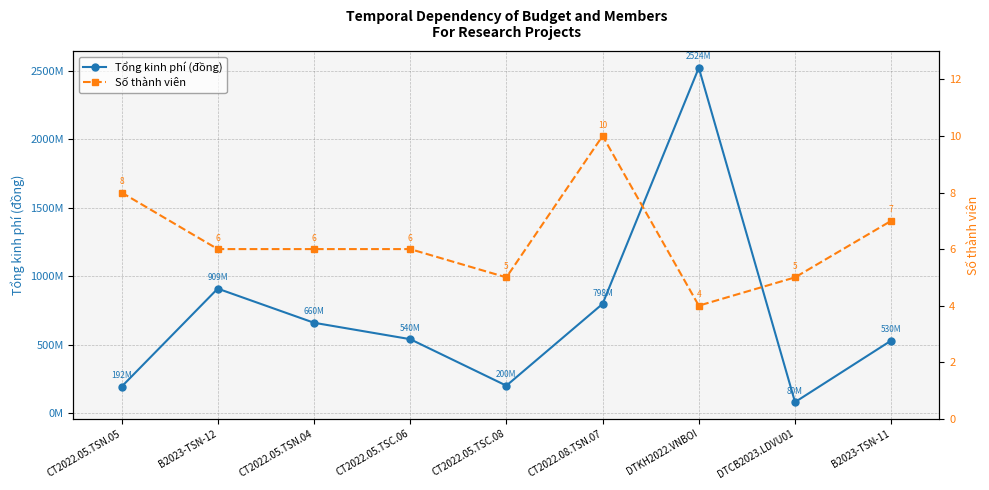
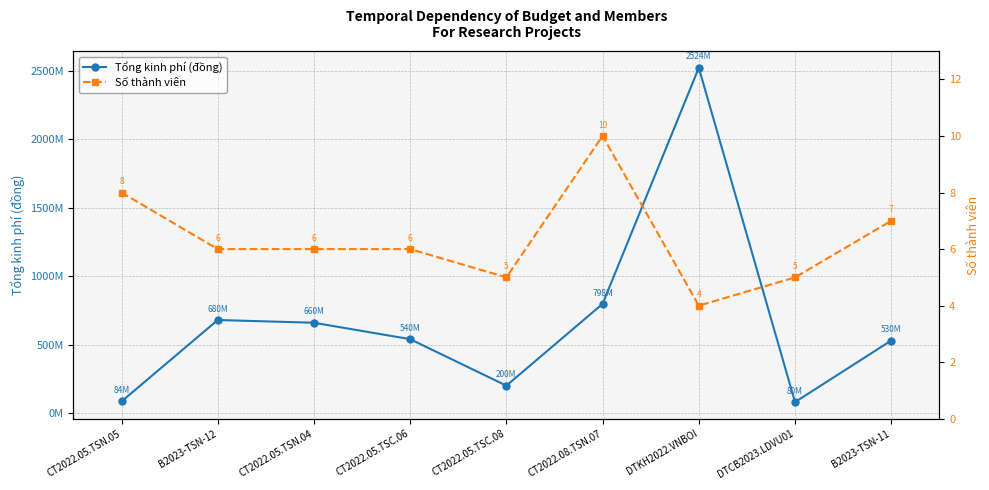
  {
    "Tổng kinh phí (đồng)": {
-     "CT2022.05.TSN.05": "192M",
-     "B2023-TSN-12": "909M",
+     "CT2022.05.TSN.05": "84M",
+     "B2023-TSN-12": "680M",
      "CT2022.05.TSN.04": "660M",
      "CT2022.05.TSC.06": "540M",
      "CT2022.05.TSC.08": "200M",
      "CT2022.08.TSN.07": "798M",
      "DTKH2022.VNBOI": "2524M",
      "DTCB2023.LDVU01": "80M",
      "B2023-TSN-11": "530M"
    },
    "Số thành viên": {
      "CT2022.05.TSN.05": "8",
      "B2023-TSN-12": "6",
      "CT2022.05.TSN.04": "6",
      "CT2022.05.TSC.06": "6",
      "CT2022.05.TSC.08": "5",
      "CT2022.08.TSN.07": "10",
      "DTKH2022.VNBOI": "4",
      "DTCB2023.LDVU01": "5",
      "B2023-TSN-11": "7"
    }
  }
